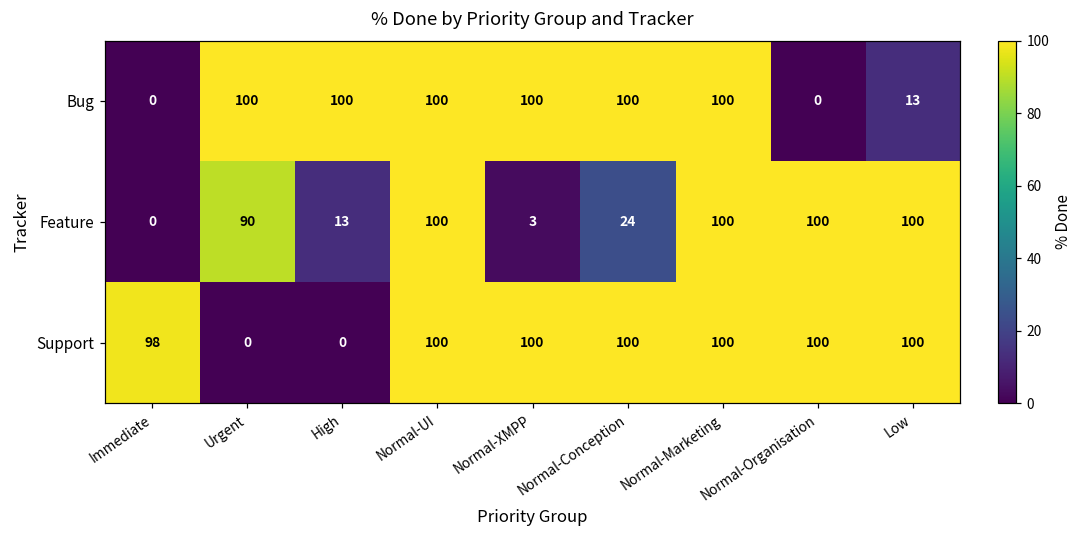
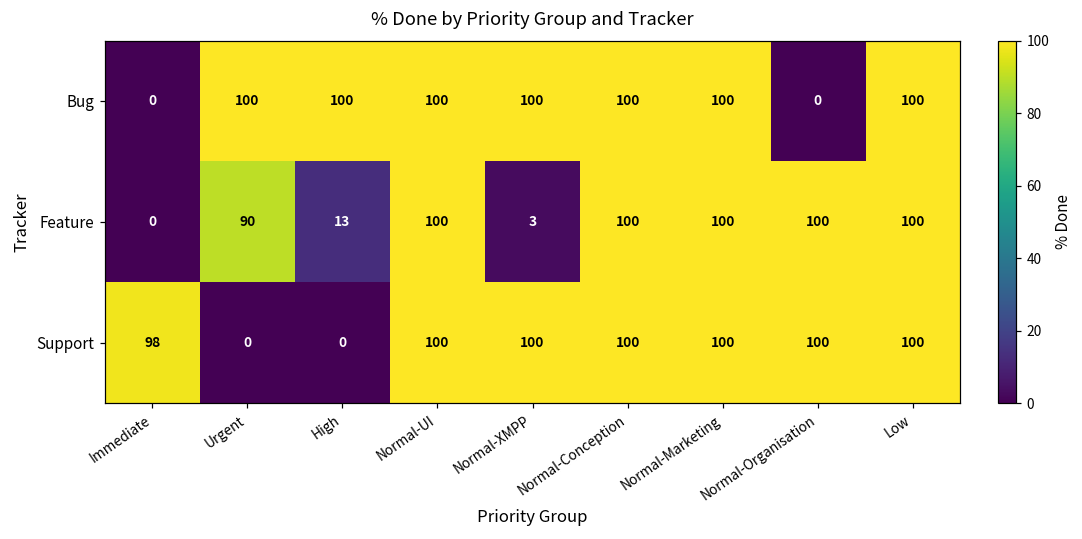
  {
    "Bug": {
      "Immediate": 0,
      "Urgent": 100,
      "High": 100,
      "Normal-UI": 100,
      "Normal-XMPP": 100,
      "Normal-Conception": 100,
      "Normal-Marketing": 100,
      "Normal-Organisation": 0,
-     "Low": 13
+     "Low": 100
    },
    "Feature": {
      "Immediate": 0,
      "Urgent": 90,
      "High": 13,
      "Normal-UI": 100,
      "Normal-XMPP": 3,
-     "Normal-Conception": 24,
+     "Normal-Conception": 100,
      "Normal-Marketing": 100,
      "Normal-Organisation": 100,
      "Low": 100
    },
    "Support": {
      "Immediate": 98,
      "Urgent": 0,
      "High": 0,
      "Normal-UI": 100,
      "Normal-XMPP": 100,
      "Normal-Conception": 100,
      "Normal-Marketing": 100,
      "Normal-Organisation": 100,
      "Low": 100
    }
  }
